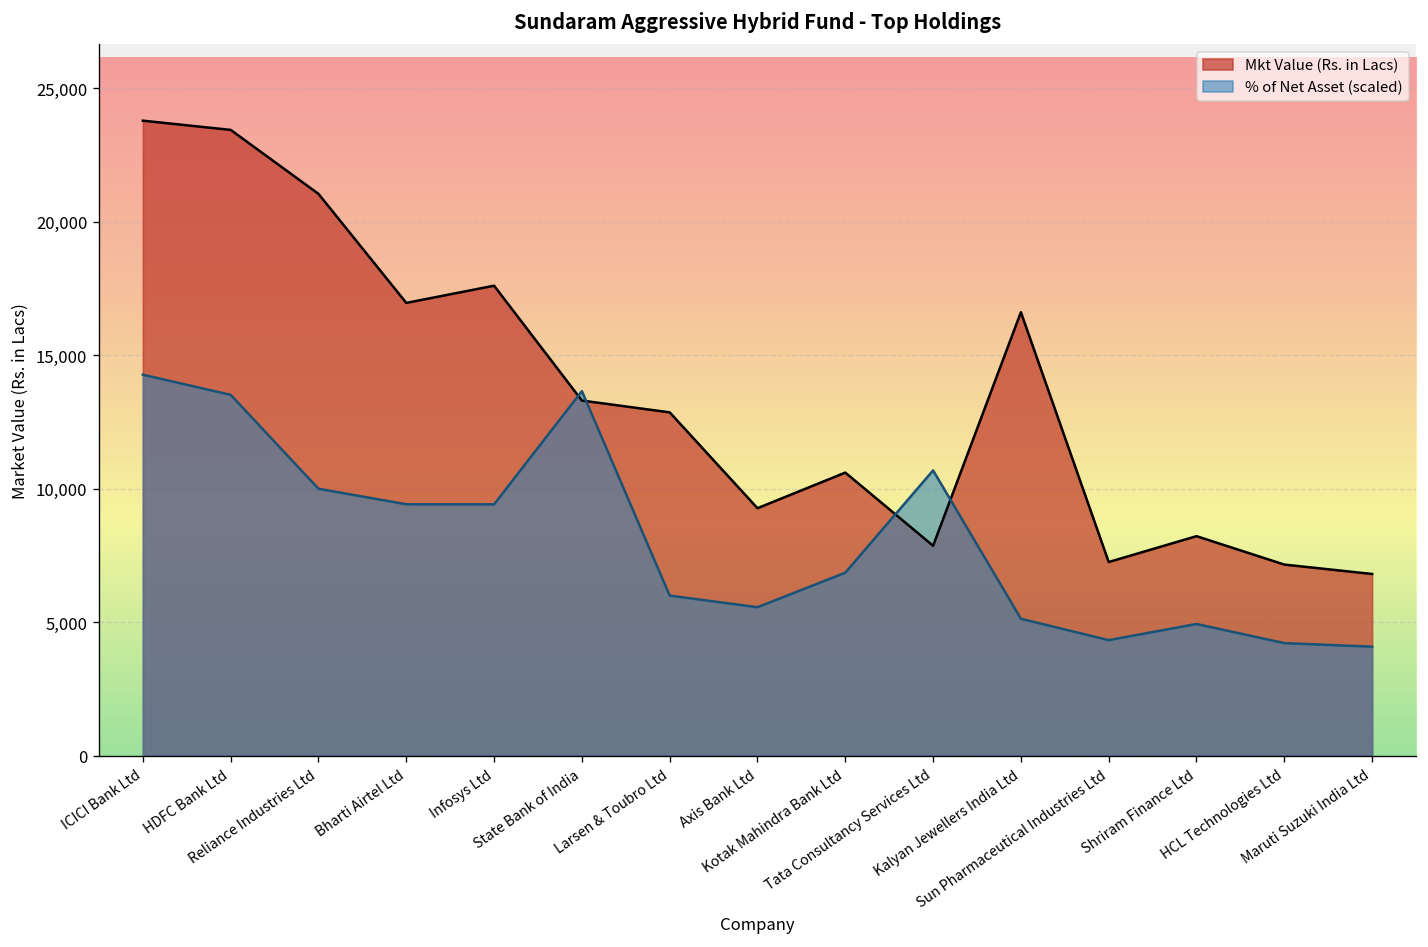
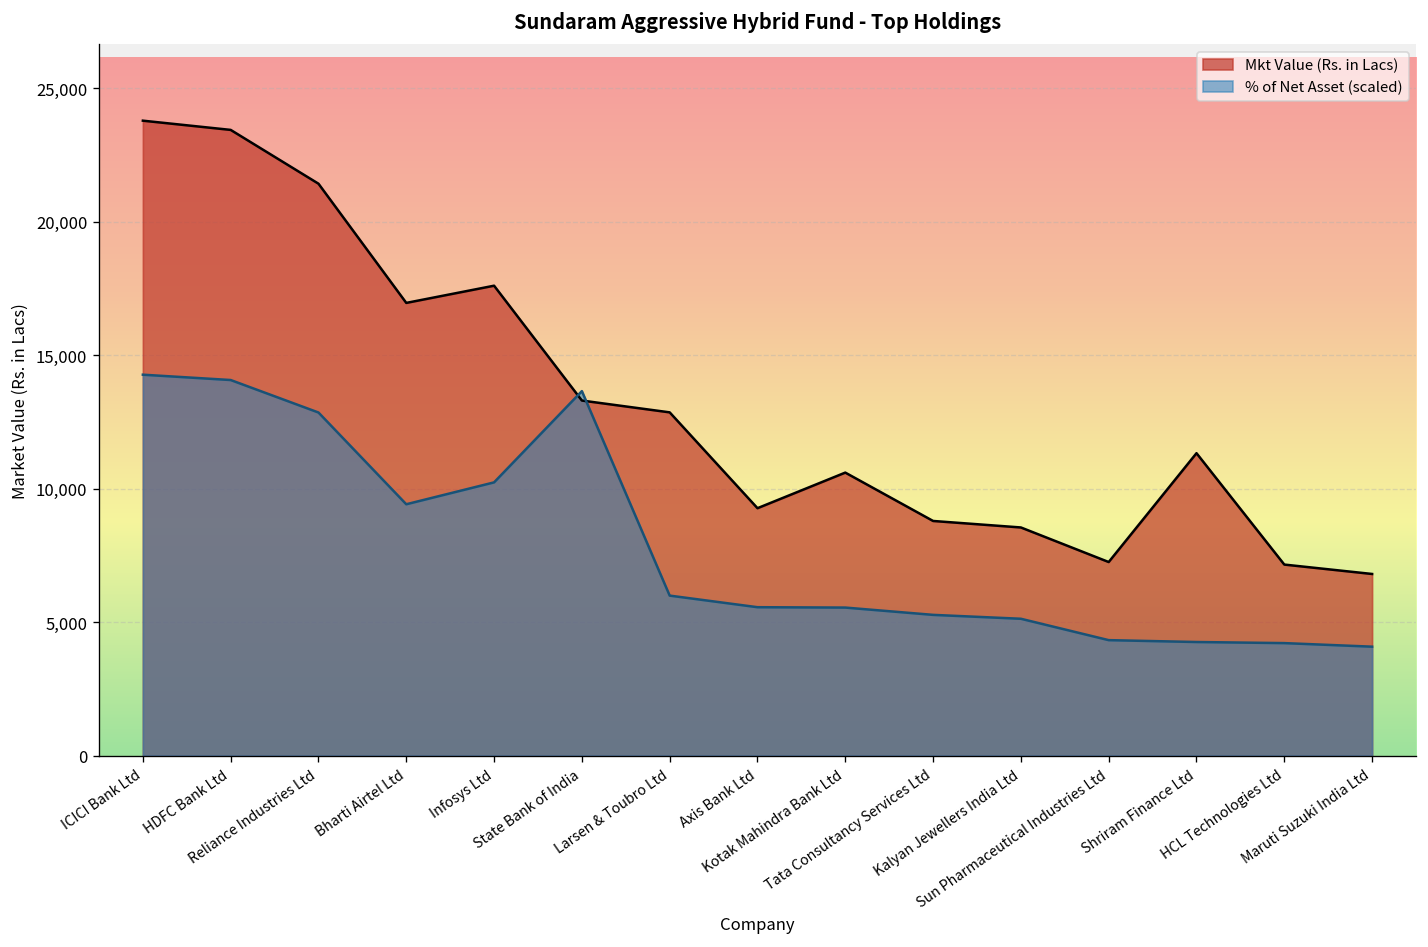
  {
    "Mkt Value (Rs. in Lacs)": {
      "ICICI Bank Ltd": "23,800",
      "HDFC Bank Ltd": "23,400",
-     "Reliance Industries Ltd": "21,100",
+     "Reliance Industries Ltd": "21,400",
      "Bharti Airtel Ltd": "17,000",
      "Infosys Ltd": "17,600",
      "State Bank of India": "13,300",
      "Larsen & Toubro Ltd": "12,900",
      "Axis Bank Ltd": "9,300",
      "Kotak Mahindra Bank Ltd": "10,600",
-     "Tata Consultancy Services Ltd": "7,900",
-     "Kalyan Jewellers India Ltd": "16,600",
+     "Tata Consultancy Services Ltd": "8,800",
+     "Kalyan Jewellers India Ltd": "8,600",
      "Sun Pharmaceutical Industries Ltd": "7,300",
-     "Shriram Finance Ltd": "8,200",
+     "Shriram Finance Ltd": "11,300",
      "HCL Technologies Ltd": "7,200",
      "Maruti Suzuki India Ltd": "6,800"
    },
    "% of Net Asset (scaled)": {
      "ICICI Bank Ltd": "14,300",
-     "HDFC Bank Ltd": "13,500",
-     "Reliance Industries Ltd": "10,000",
+     "HDFC Bank Ltd": "14,100",
+     "Reliance Industries Ltd": "12,900",
      "Bharti Airtel Ltd": "9,400",
-     "Infosys Ltd": "9,400",
+     "Infosys Ltd": "10,200",
      "State Bank of India": "13,700",
      "Larsen & Toubro Ltd": "6,000",
      "Axis Bank Ltd": "5,600",
-     "Kotak Mahindra Bank Ltd": "6,900",
-     "Tata Consultancy Services Ltd": "10,700",
+     "Kotak Mahindra Bank Ltd": "5,600",
+     "Tata Consultancy Services Ltd": "5,300",
      "Kalyan Jewellers India Ltd": "5,100",
      "Sun Pharmaceutical Industries Ltd": "4,300",
-     "Shriram Finance Ltd": "4,900",
+     "Shriram Finance Ltd": "4,300",
      "HCL Technologies Ltd": "4,200",
      "Maruti Suzuki India Ltd": "4,100"
    }
  }
